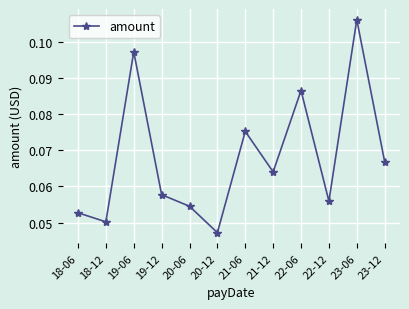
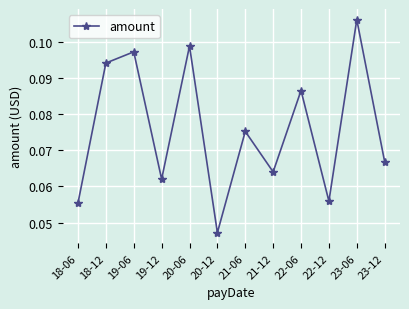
  {
-   "18-06": 0.053,
-   "18-12": 0.050,
+   "18-06": 0.055,
+   "18-12": 0.094,
    "19-06": 0.097,
-   "19-12": 0.058,
-   "20-06": 0.055,
+   "19-12": 0.062,
+   "20-06": 0.099,
    "20-12": 0.047,
    "21-06": 0.075,
    "21-12": 0.064,
    "22-06": 0.087,
    "22-12": 0.056,
    "23-06": 0.106,
    "23-12": 0.067
  }
